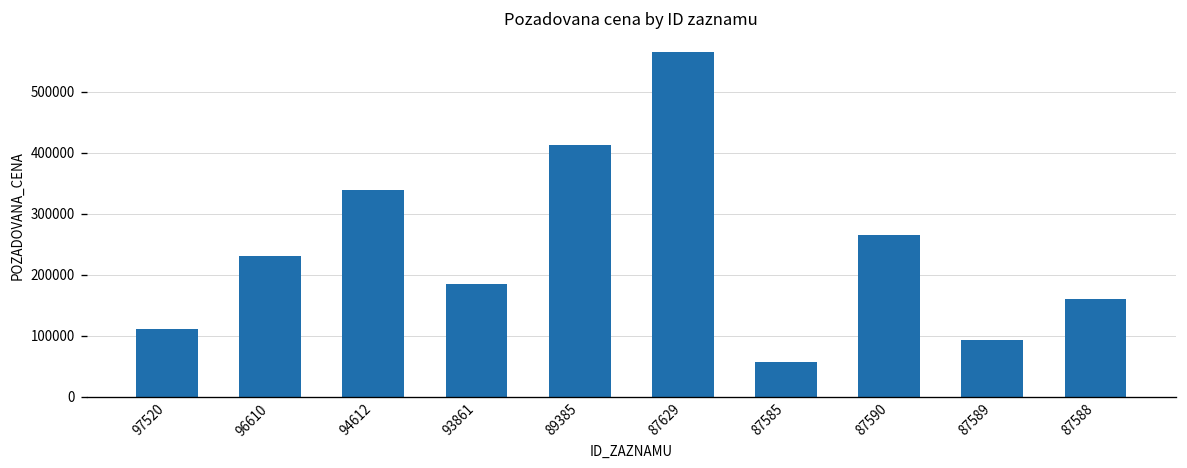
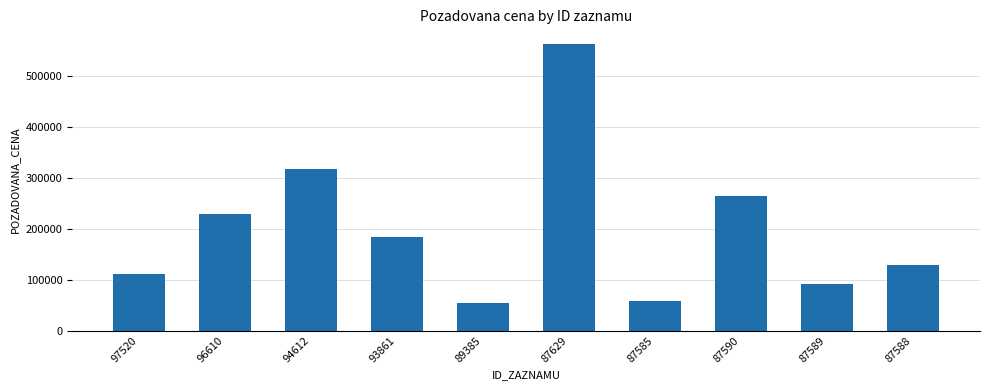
  {
    "97520": 110000,
    "96610": 230000,
-   "94612": 340000,
+   "94612": 320000,
    "93861": 180000,
-   "89385": 410000,
+   "89385": 60000,
    "87629": 560000,
    "87585": 60000,
    "87590": 270000,
    "87589": 90000,
-   "87588": 160000
+   "87588": 130000
  }
